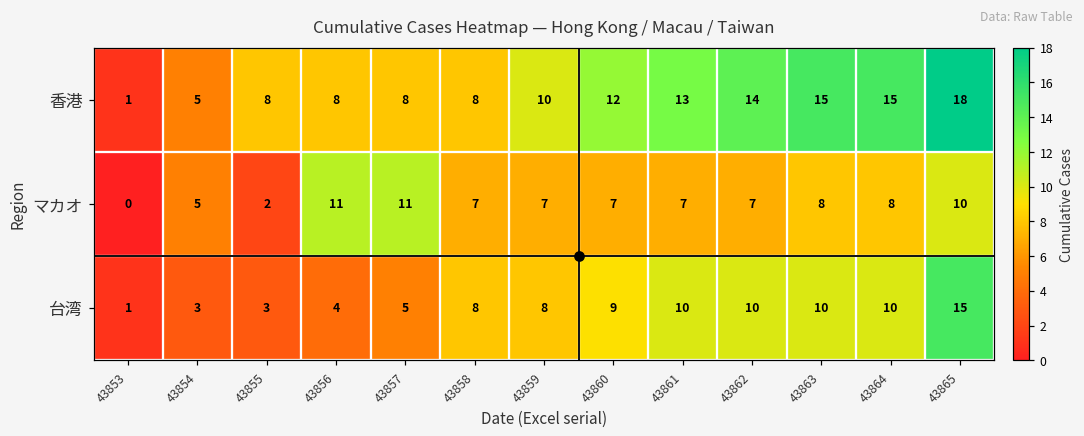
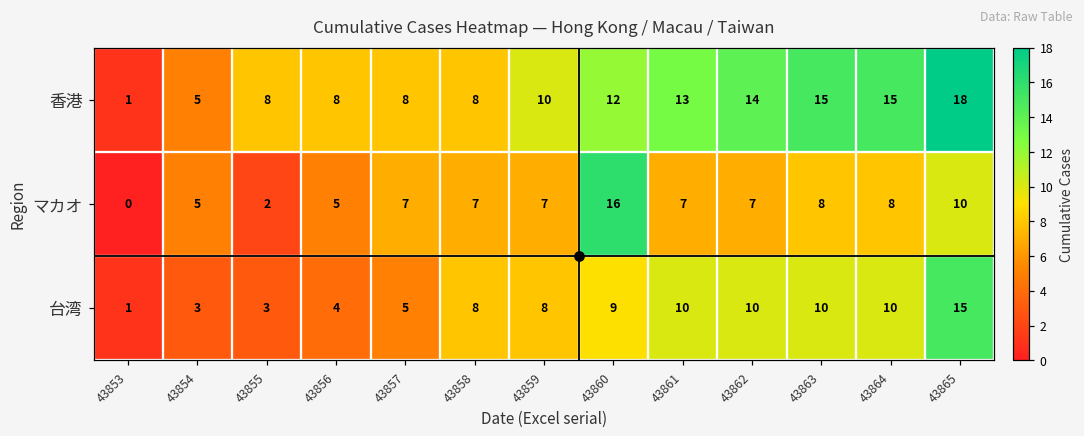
  {
    "香港": {
      "43853": 1,
      "43854": 5,
      "43855": 8,
      "43856": 8,
      "43857": 8,
      "43858": 8,
      "43859": 10,
      "43860": 12,
      "43861": 13,
      "43862": 14,
      "43863": 15,
      "43864": 15,
      "43865": 18
    },
    "マカオ": {
      "43853": 0,
      "43854": 5,
      "43855": 2,
-     "43856": 11,
-     "43857": 11,
+     "43856": 5,
+     "43857": 7,
      "43858": 7,
      "43859": 7,
-     "43860": 7,
+     "43860": 16,
      "43861": 7,
      "43862": 7,
      "43863": 8,
      "43864": 8,
      "43865": 10
    },
    "台湾": {
      "43853": 1,
      "43854": 3,
      "43855": 3,
      "43856": 4,
      "43857": 5,
      "43858": 8,
      "43859": 8,
      "43860": 9,
      "43861": 10,
      "43862": 10,
      "43863": 10,
      "43864": 10,
      "43865": 15
    }
  }
